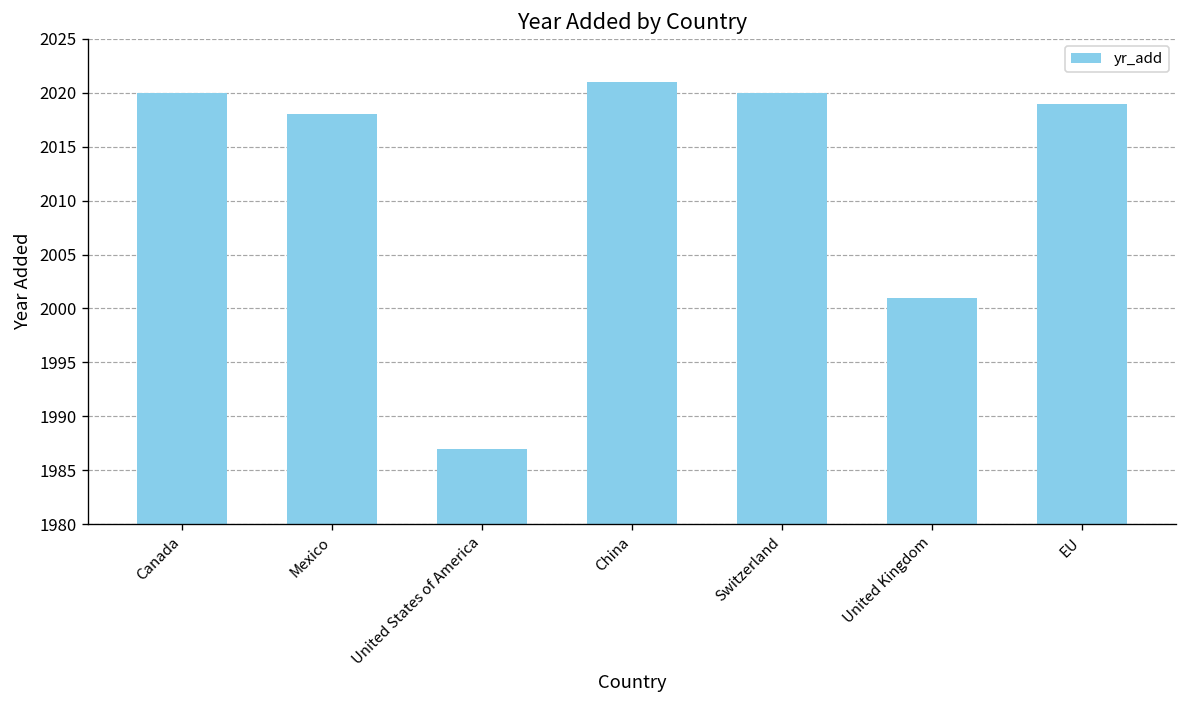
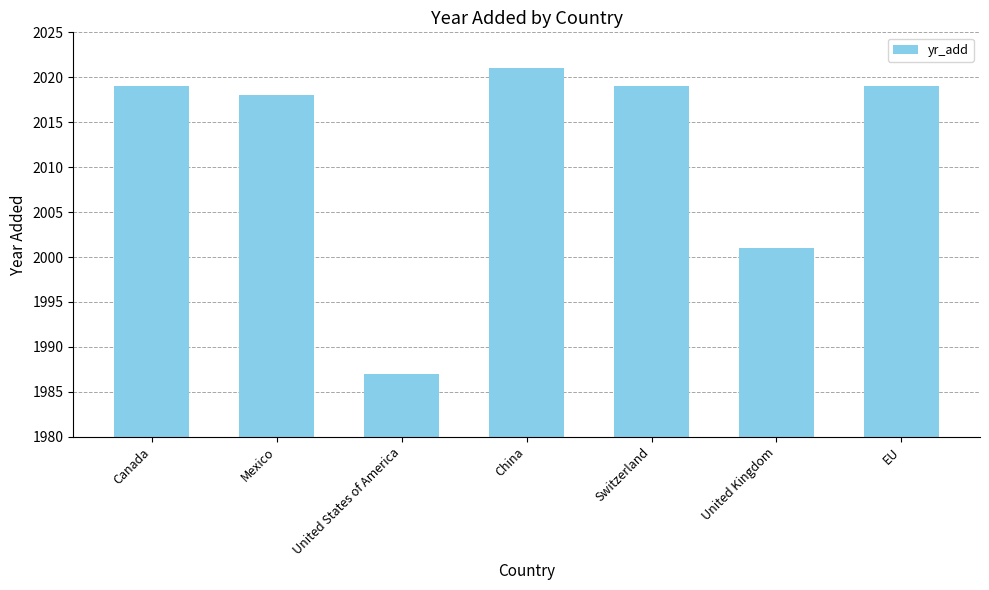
  {
-   "Canada": 2020,
+   "Canada": 2019,
    "Mexico": 2018,
    "United States of America": 1987,
    "China": 2021,
-   "Switzerland": 2020,
+   "Switzerland": 2019,
    "United Kingdom": 2001,
    "EU": 2019
  }
